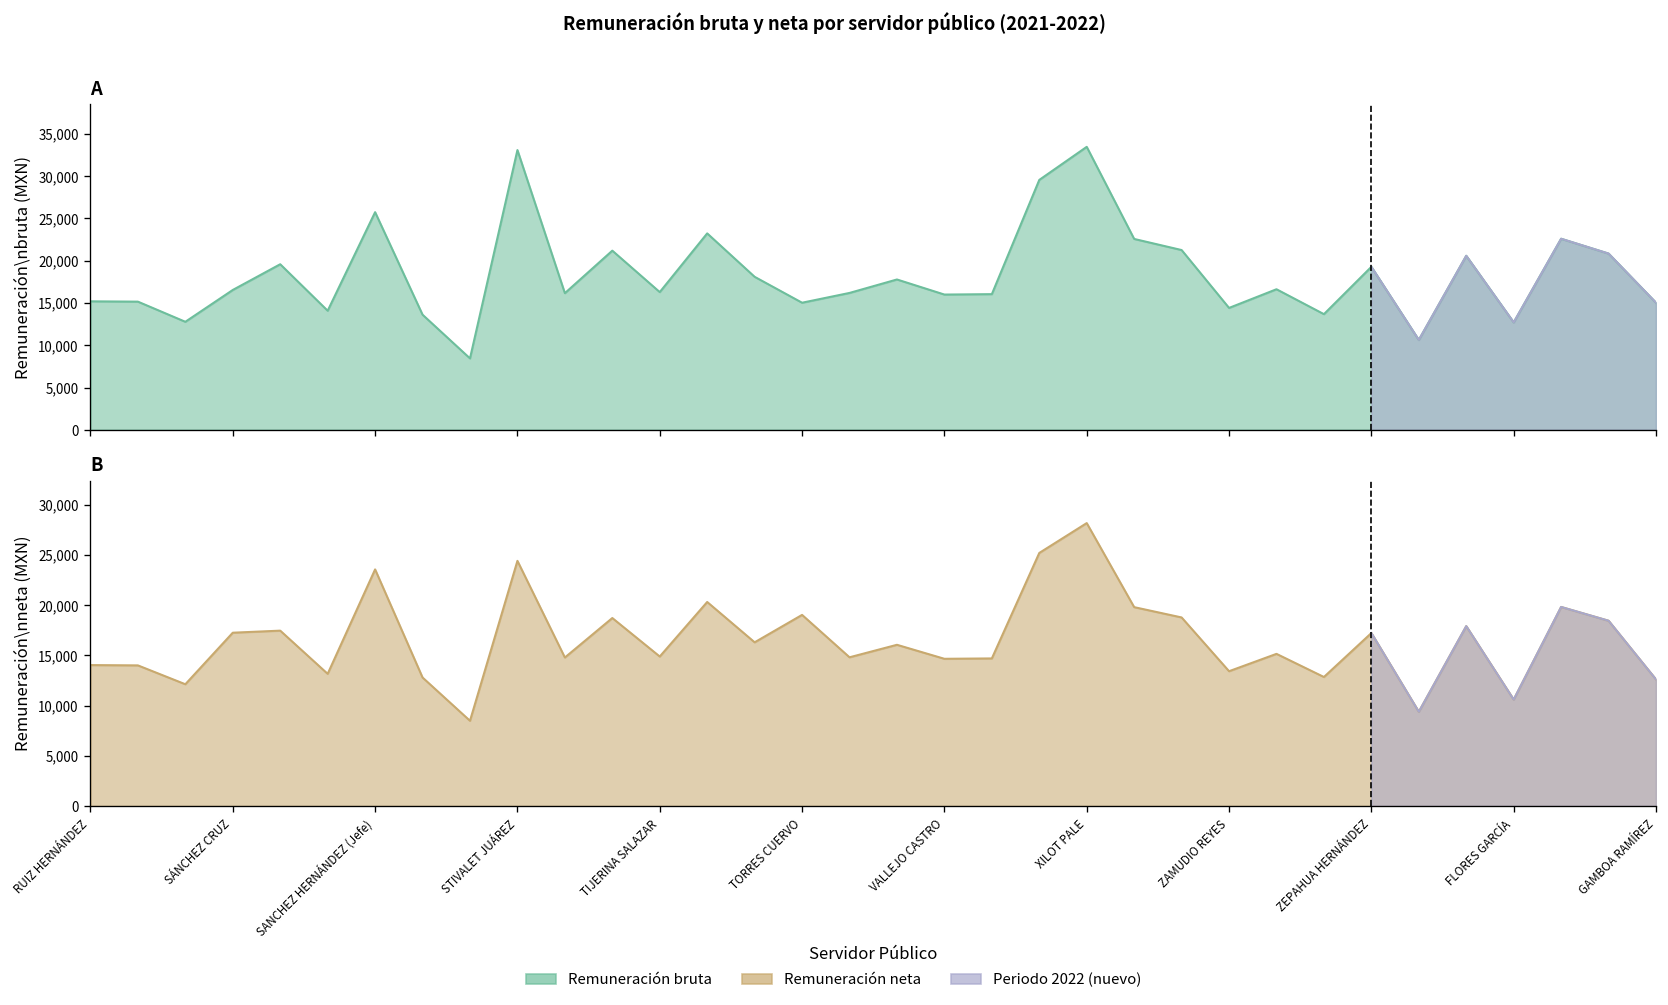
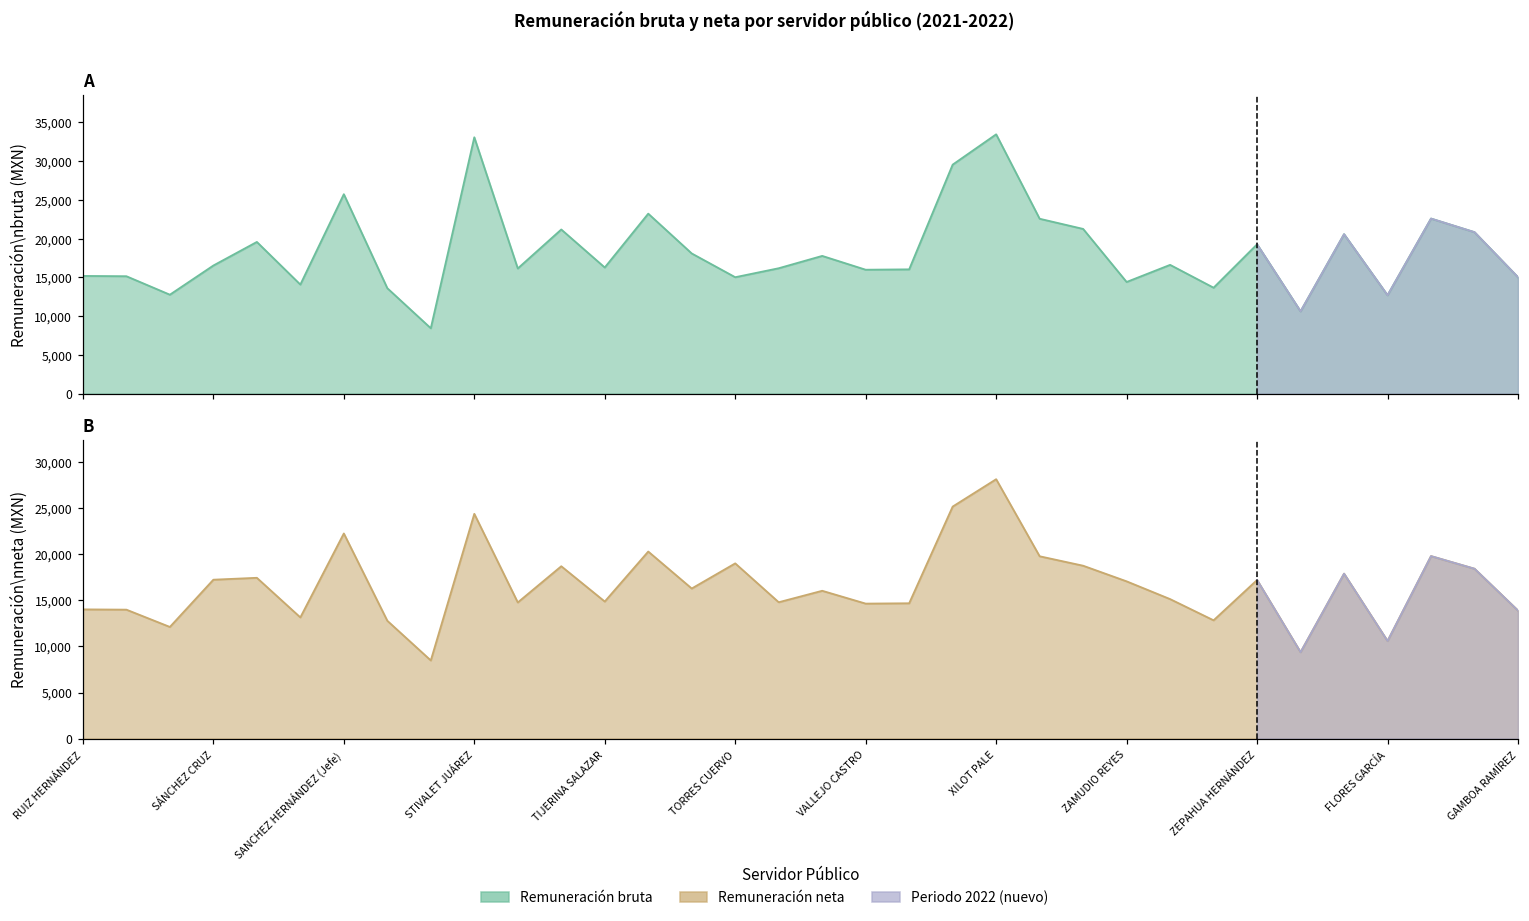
  {
    "B": {
      "Remuneración neta": {
        "RUIZ HERNÁNDEZ": "14,000",
        "SÁNCHEZ CRUZ": "17,000",
-       "SANCHEZ HERNÁNDEZ (Jefe)": "24,000",
+       "SANCHEZ HERNÁNDEZ (Jefe)": "22,000",
        "STIVALET JUÁREZ": "24,000",
        "TIJERINA SALAZAR": "15,000",
        "TORRES CUERVO": "19,000",
        "VALLEJO CASTRO": "15,000",
        "XILOT PALE": "28,000",
-       "ZAMUDIO REYES": "13,000",
-       "GAMBOA RAMÍREZ": "13,000"
+       "ZAMUDIO REYES": "17,000",
+       "GAMBOA RAMÍREZ": "14,000"
      }
    }
  }
